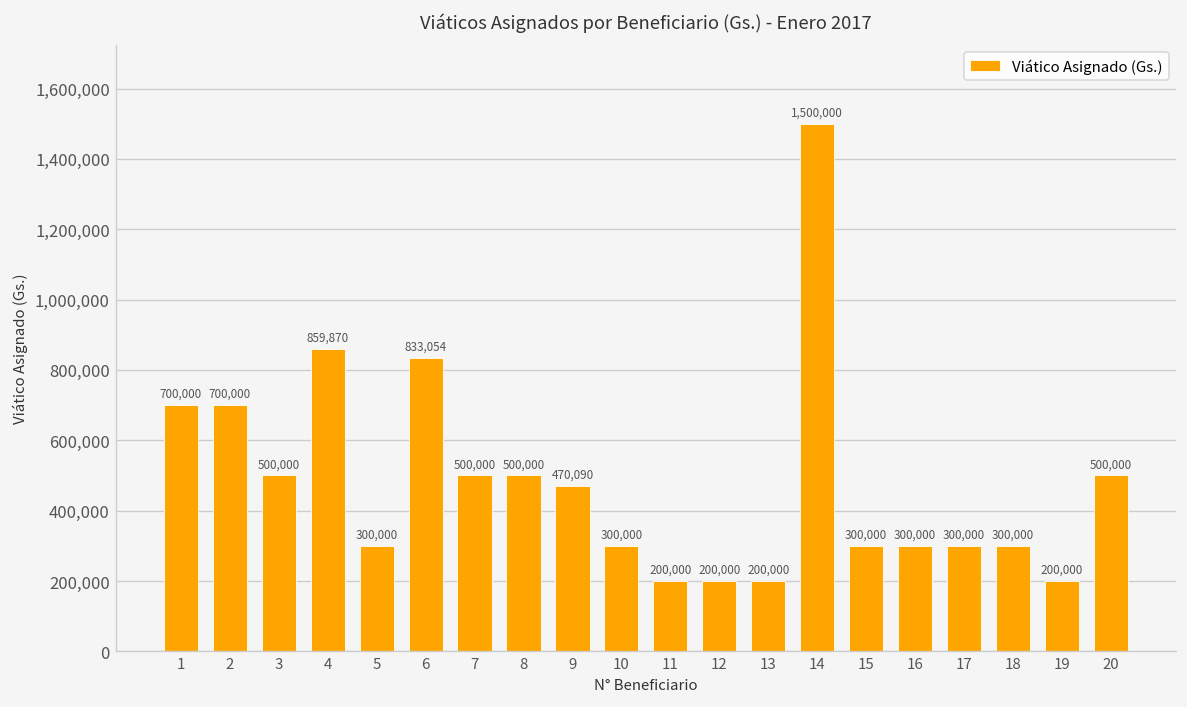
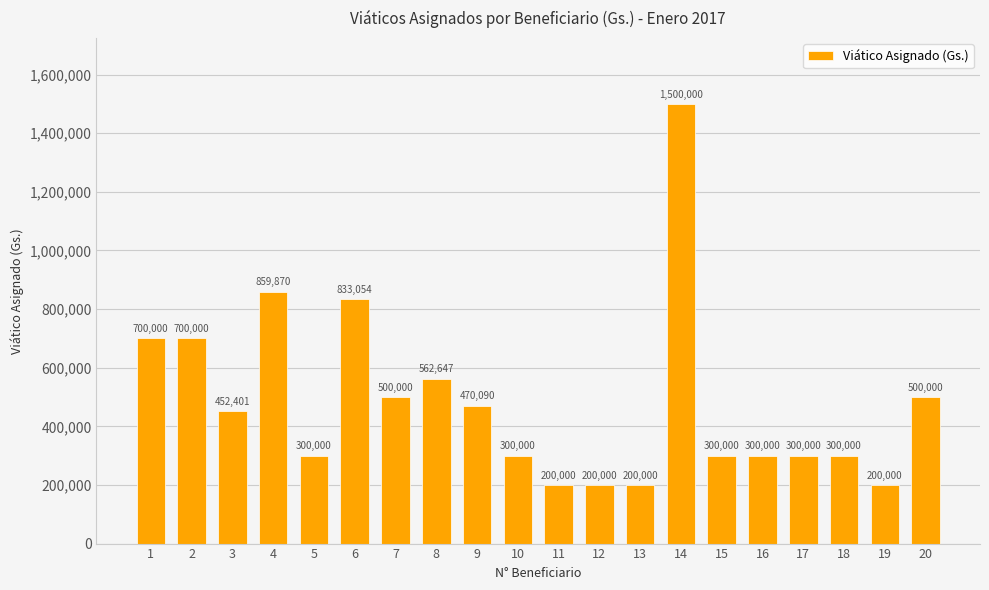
  {
    "1": "700,000",
    "2": "700,000",
-   "3": "500,000",
+   "3": "452,401",
    "4": "859,870",
    "5": "300,000",
    "6": "833,054",
    "7": "500,000",
-   "8": "500,000",
+   "8": "562,647",
    "9": "470,090",
    "10": "300,000",
    "11": "200,000",
    "12": "200,000",
    "13": "200,000",
    "14": "1,500,000",
    "15": "300,000",
    "16": "300,000",
    "17": "300,000",
    "18": "300,000",
    "19": "200,000",
    "20": "500,000"
  }
